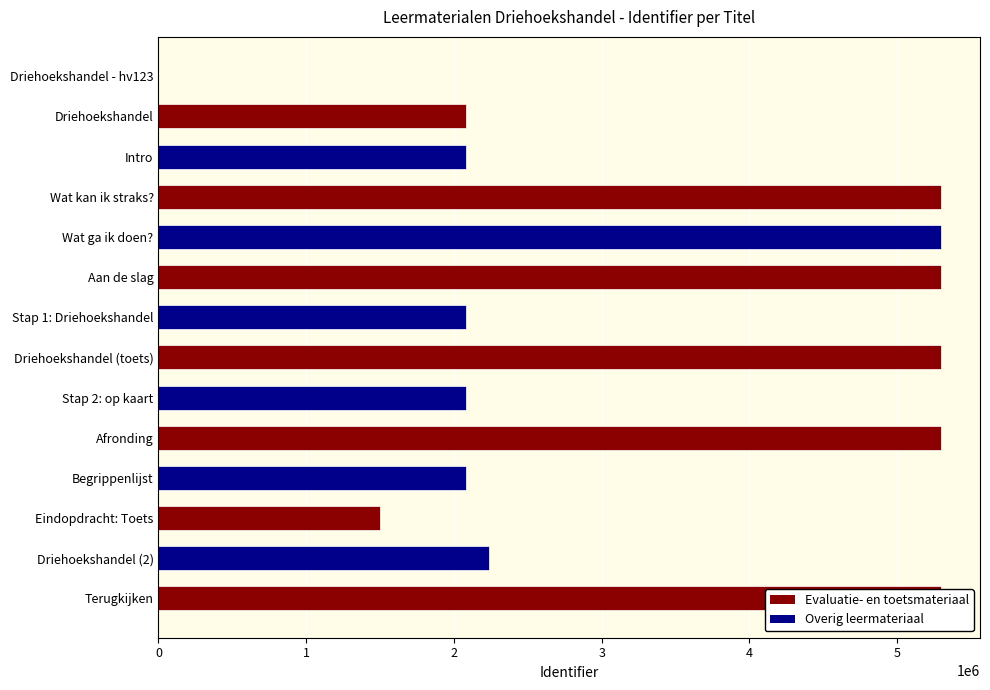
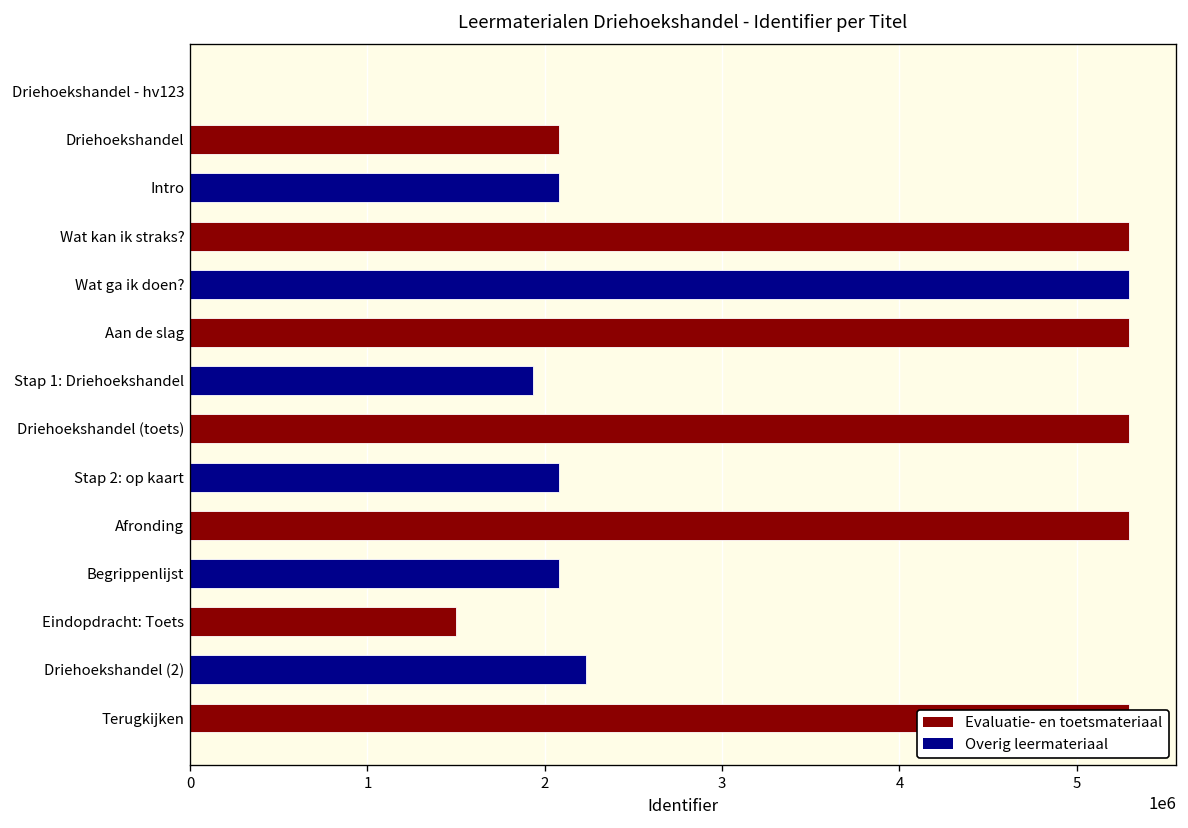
  {
    "Driehoekshandel - hv123": 0,
    "Driehoekshandel": 2080000,
    "Intro": 2080000,
    "Wat kan ik straks?": 5300000,
    "Wat ga ik doen?": 5300000,
    "Aan de slag": 5300000,
-   "Stap 1: Driehoekshandel": 2080000,
+   "Stap 1: Driehoekshandel": 1930000,
    "Driehoekshandel (toets)": 5300000,
    "Stap 2: op kaart": 2080000,
    "Afronding": 5300000,
    "Begrippenlijst": 2080000,
    "Eindopdracht: Toets": 1500000,
    "Driehoekshandel (2)": 2230000
  }
